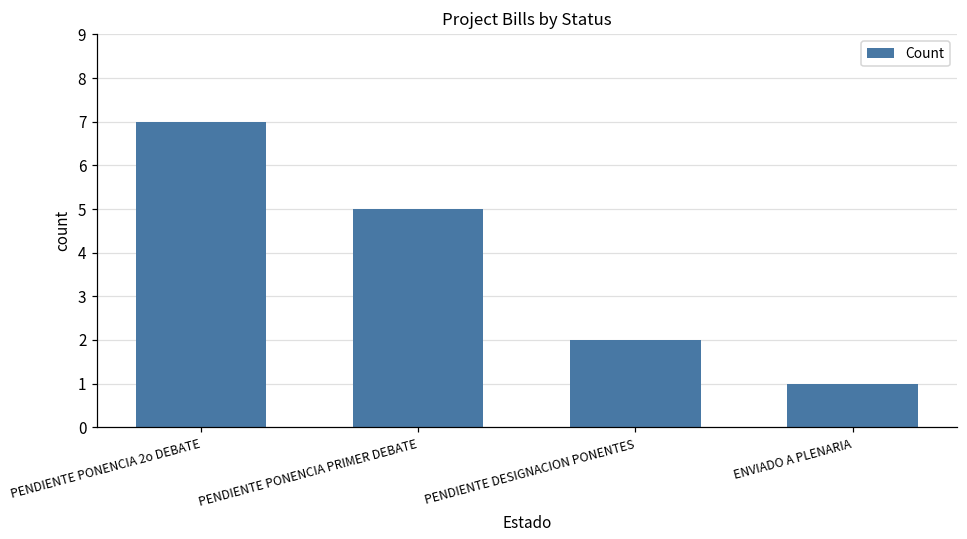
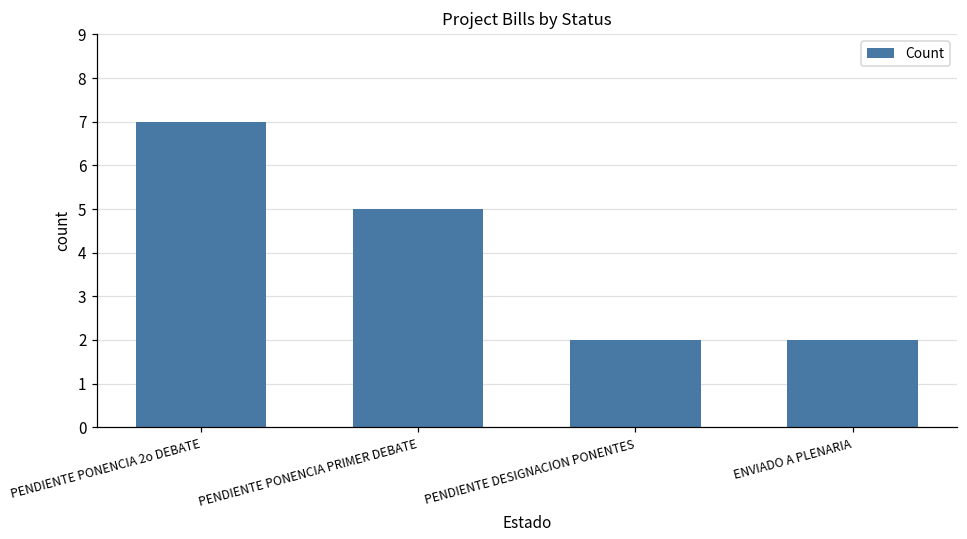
  {
    "PENDIENTE PONENCIA 2o DEBATE": 7,
    "PENDIENTE PONENCIA PRIMER DEBATE": 5,
    "PENDIENTE DESIGNACION PONENTES": 2,
-   "ENVIADO A PLENARIA": 1
+   "ENVIADO A PLENARIA": 2
  }
